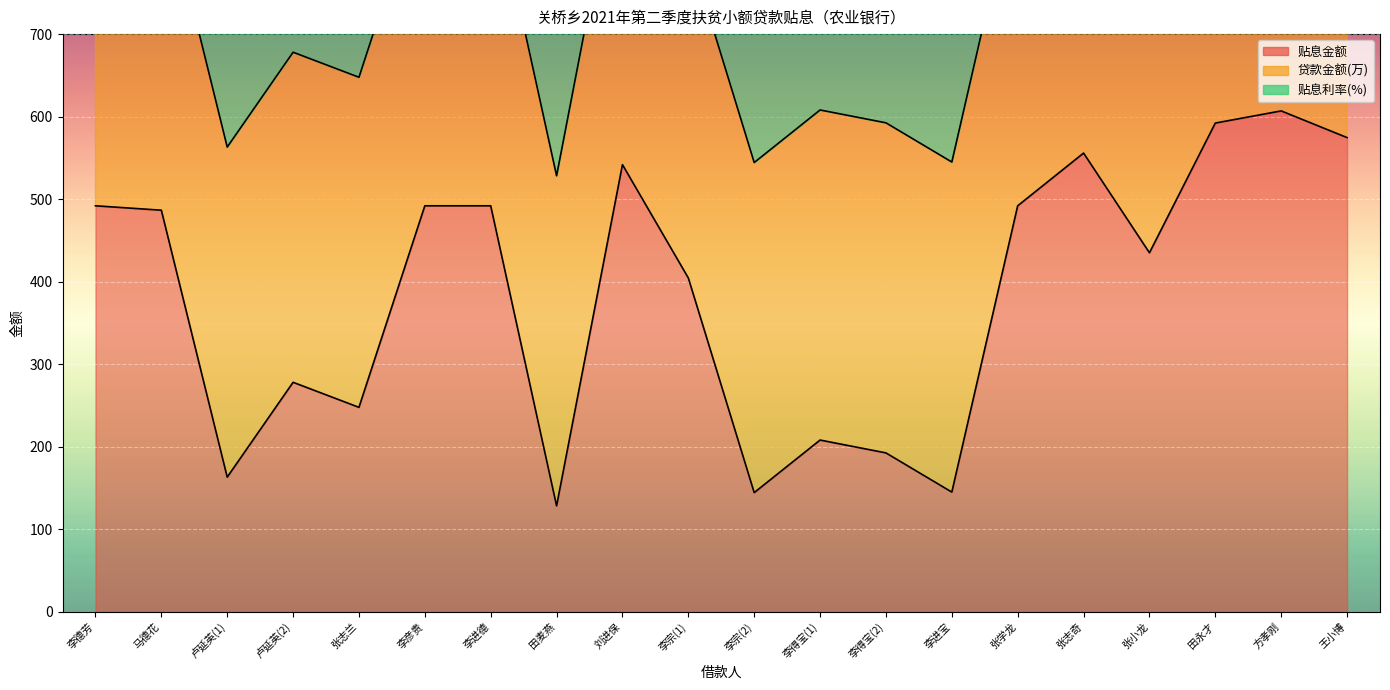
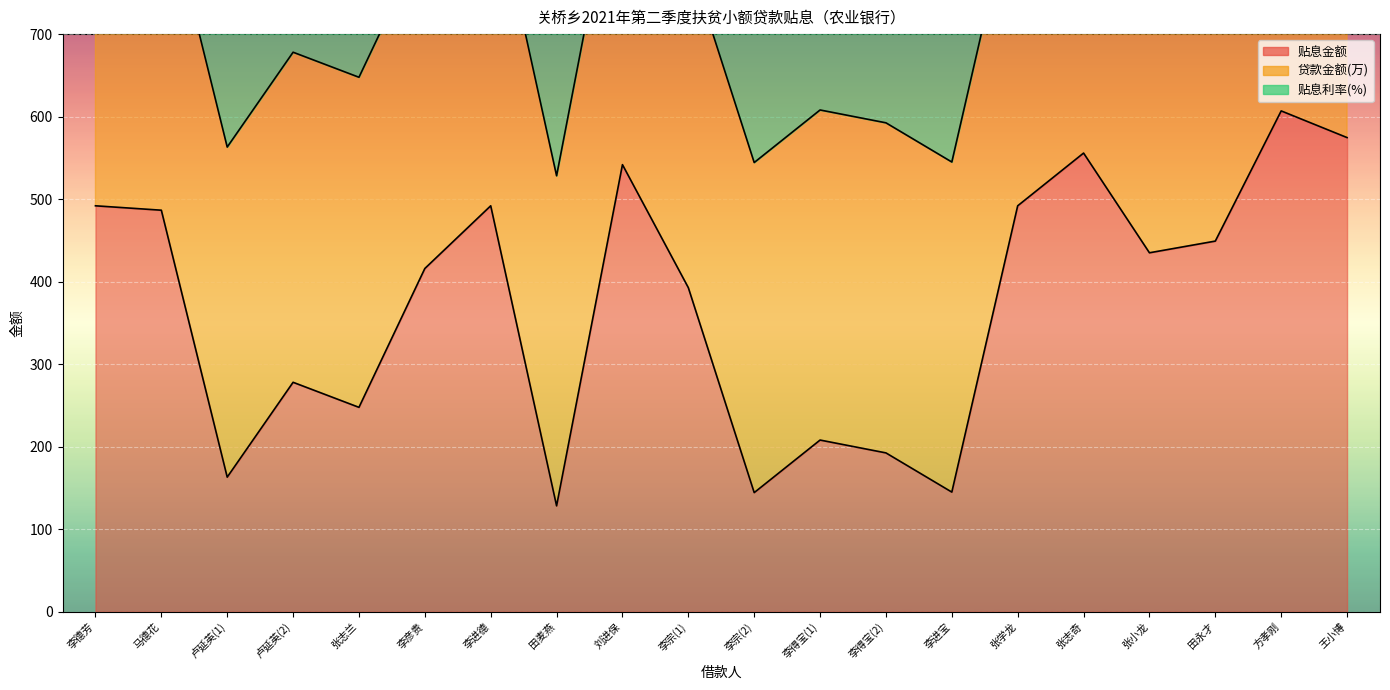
  {
    "贴息金额": {
      "李德芳": 490,
      "马德花": 490,
      "卢延英(1)": 160,
      "卢延英(2)": 280,
      "张志兰": 250,
-     "李彦贵": 490,
+     "李彦贵": 420,
      "李进德": 490,
      "田麦燕": 130,
      "刘进保": 540,
-     "李宗(1)": 400,
+     "李宗(1)": 390,
      "李宗(2)": 140,
      "李得宝(1)": 210,
      "李得宝(2)": 190,
      "李进宝": 150,
      "张学龙": 490,
      "张志奇": 560,
      "张小龙": 440,
-     "田永才": 590,
+     "田永才": 450,
      "方孝刚": 610,
      "王小博": 570
    },
    "贷款金额(万)": {
      "卢延英(1)": 400,
      "卢延英(2)": 400,
      "张志兰": 400,
      "田麦燕": 400,
      "李宗(2)": 400,
      "李得宝(1)": 400,
      "李得宝(2)": 400,
      "李进宝": 400
    }
  }
